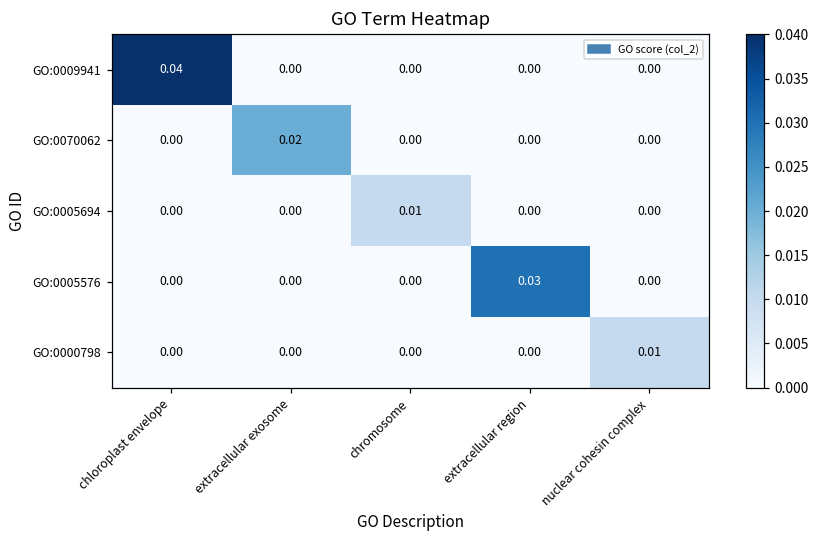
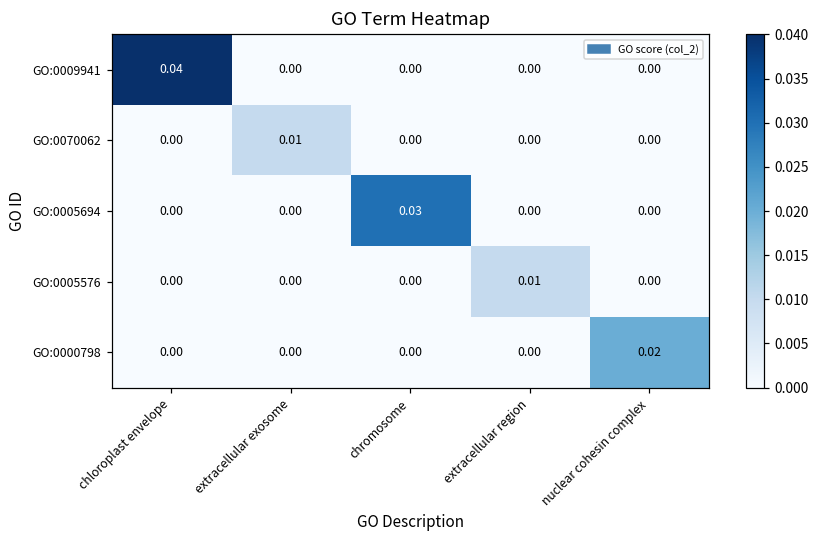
  {
    "GO:0009941": {
      "chloroplast envelope": 0.04,
      "extracellular exosome": 0.00,
      "chromosome": 0.00,
      "extracellular region": 0.00,
      "nuclear cohesin complex": 0.00
    },
    "GO:0070062": {
      "chloroplast envelope": 0.00,
-     "extracellular exosome": 0.02,
+     "extracellular exosome": 0.01,
      "chromosome": 0.00,
      "extracellular region": 0.00,
      "nuclear cohesin complex": 0.00
    },
    "GO:0005694": {
      "chloroplast envelope": 0.00,
      "extracellular exosome": 0.00,
-     "chromosome": 0.01,
+     "chromosome": 0.03,
      "extracellular region": 0.00,
      "nuclear cohesin complex": 0.00
    },
    "GO:0005576": {
      "chloroplast envelope": 0.00,
      "extracellular exosome": 0.00,
      "chromosome": 0.00,
-     "extracellular region": 0.03,
+     "extracellular region": 0.01,
      "nuclear cohesin complex": 0.00
    },
    "GO:0000798": {
      "chloroplast envelope": 0.00,
      "extracellular exosome": 0.00,
      "chromosome": 0.00,
      "extracellular region": 0.00,
-     "nuclear cohesin complex": 0.01
+     "nuclear cohesin complex": 0.02
    }
  }
